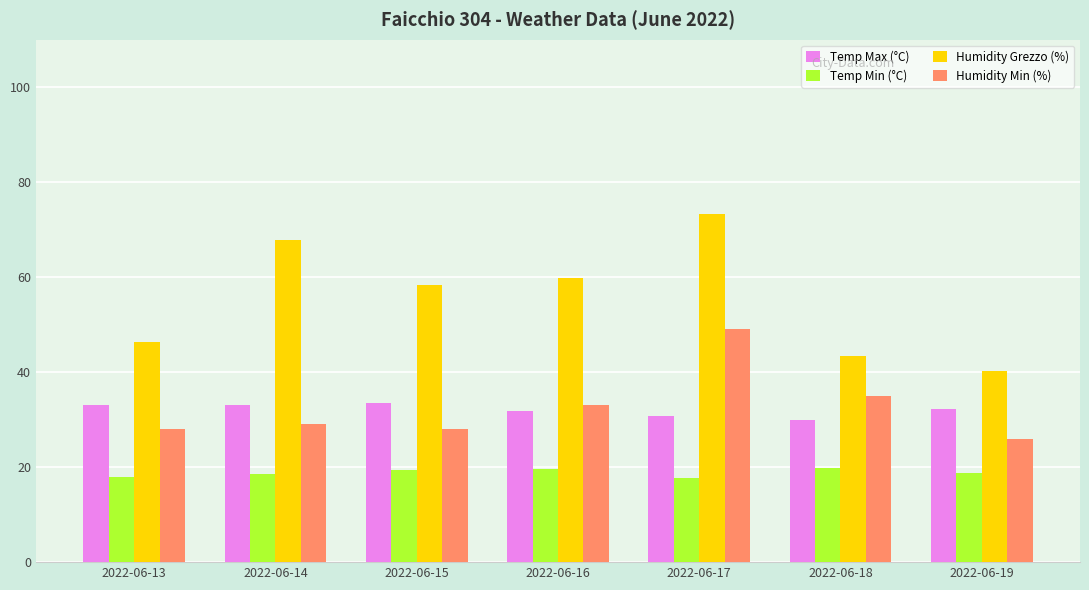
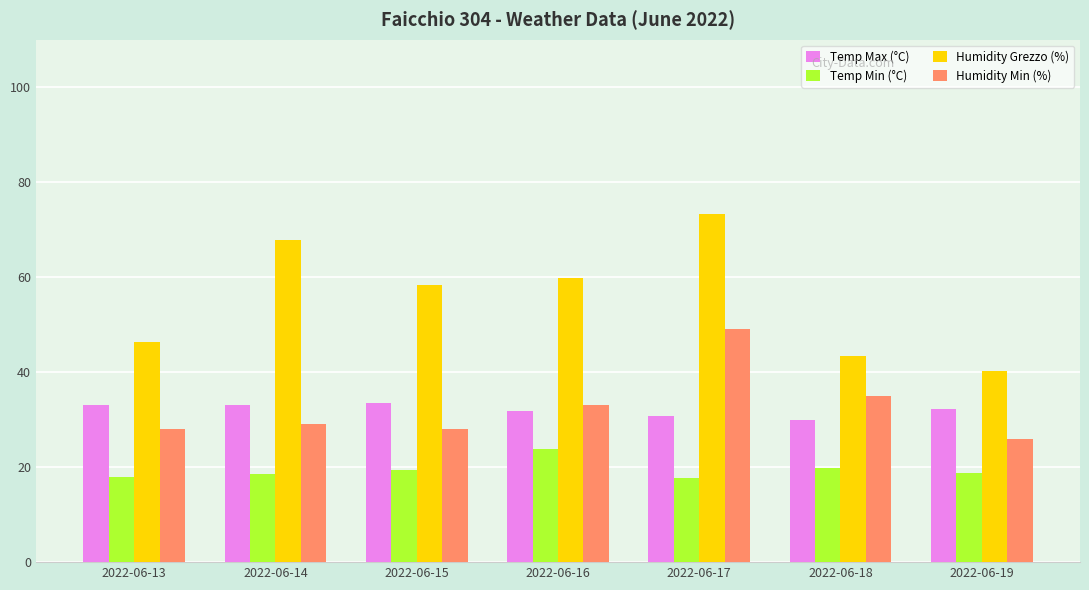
  {
    "Temp Max (°C)": {
      "2022-06-13": 33,
      "2022-06-14": 33,
      "2022-06-15": 34,
      "2022-06-16": 32,
      "2022-06-17": 31,
      "2022-06-18": 30,
      "2022-06-19": 32
    },
    "Temp Min (°C)": {
      "2022-06-13": 18,
      "2022-06-14": 19,
      "2022-06-15": 20,
-     "2022-06-16": 20,
+     "2022-06-16": 24,
      "2022-06-17": 18,
      "2022-06-18": 20,
      "2022-06-19": 19
    },
    "Humidity Grezzo (%)": {
      "2022-06-13": 46,
      "2022-06-14": 68,
      "2022-06-15": 58,
      "2022-06-16": 60,
      "2022-06-17": 73,
      "2022-06-18": 43,
      "2022-06-19": 40
    },
    "Humidity Min (%)": {
      "2022-06-13": 28,
      "2022-06-14": 29,
      "2022-06-15": 28,
      "2022-06-16": 33,
      "2022-06-17": 49,
      "2022-06-18": 35,
      "2022-06-19": 26
    }
  }
